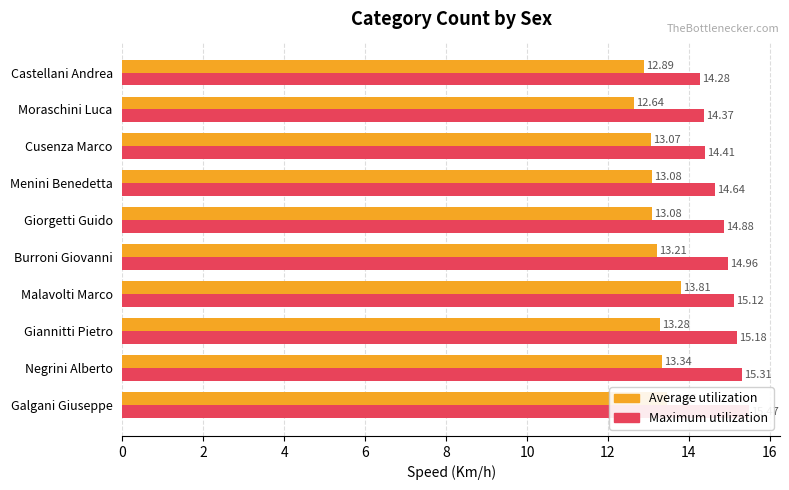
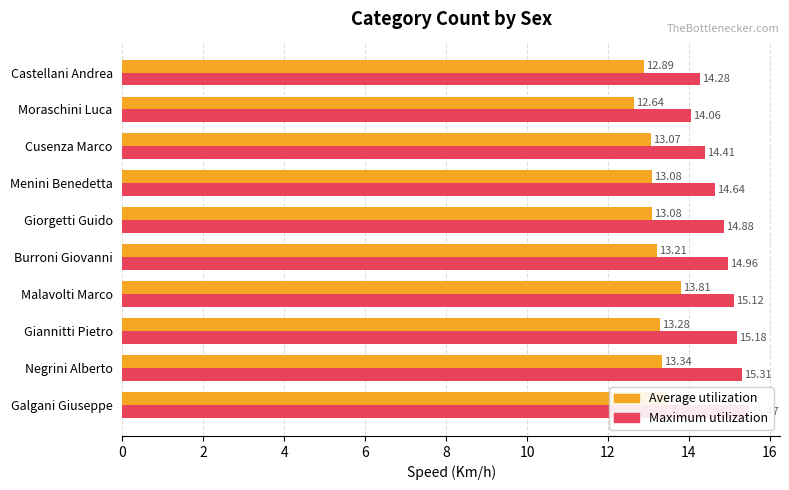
  {
    "Average utilization": {
      "Castellani Andrea": 12.89,
      "Moraschini Luca": 12.64,
      "Cusenza Marco": 13.07,
      "Menini Benedetta": 13.08,
      "Giorgetti Guido": 13.08,
      "Burroni Giovanni": 13.21,
      "Malavolti Marco": 13.81,
      "Giannitti Pietro": 13.28,
      "Negrini Alberto": 13.34
    },
    "Maximum utilization": {
      "Castellani Andrea": 14.28,
-     "Moraschini Luca": 14.37,
+     "Moraschini Luca": 14.06,
      "Cusenza Marco": 14.41,
      "Menini Benedetta": 14.64,
      "Giorgetti Guido": 14.88,
      "Burroni Giovanni": 14.96,
      "Malavolti Marco": 15.12,
      "Giannitti Pietro": 15.18,
      "Negrini Alberto": 15.31
    }
  }
